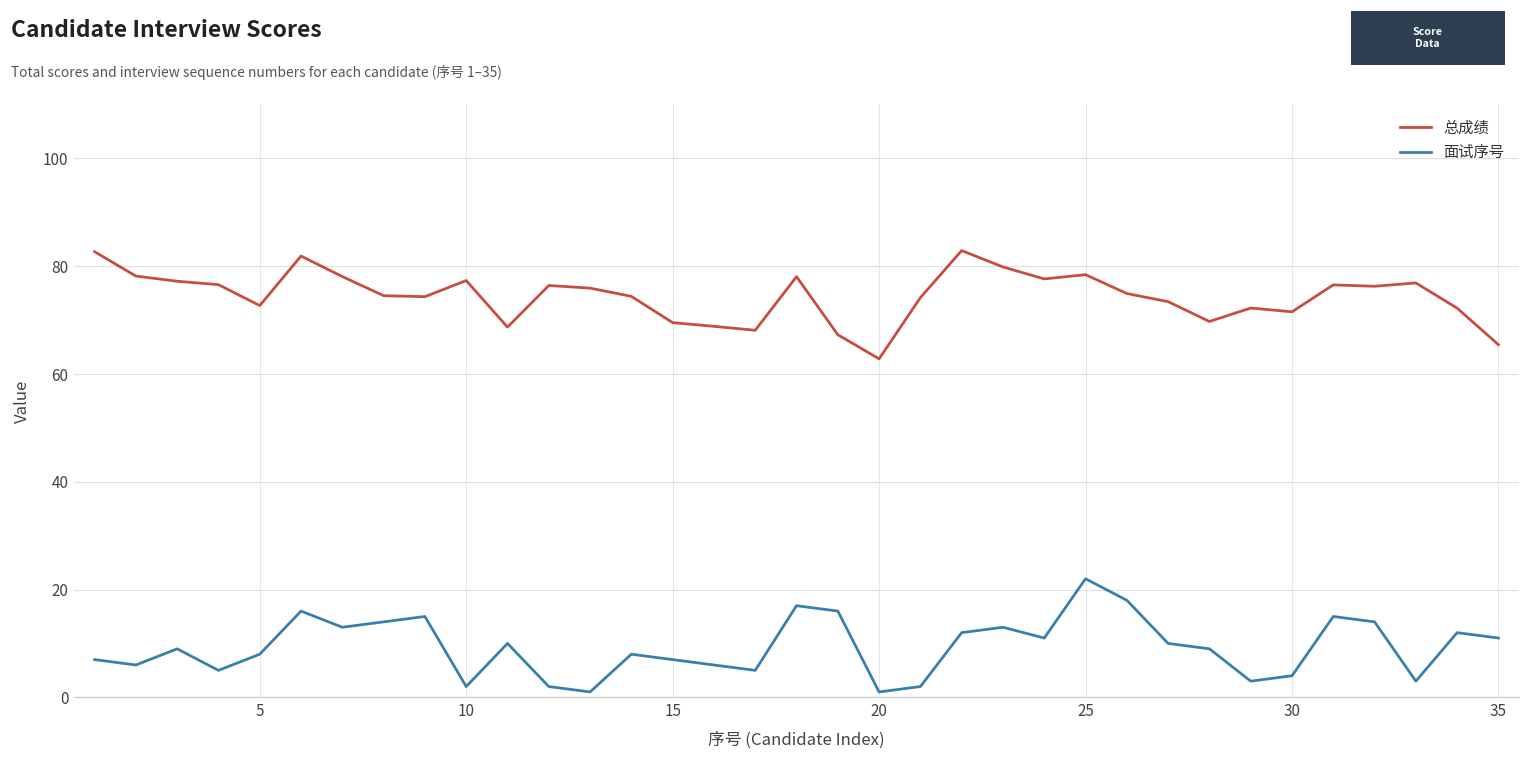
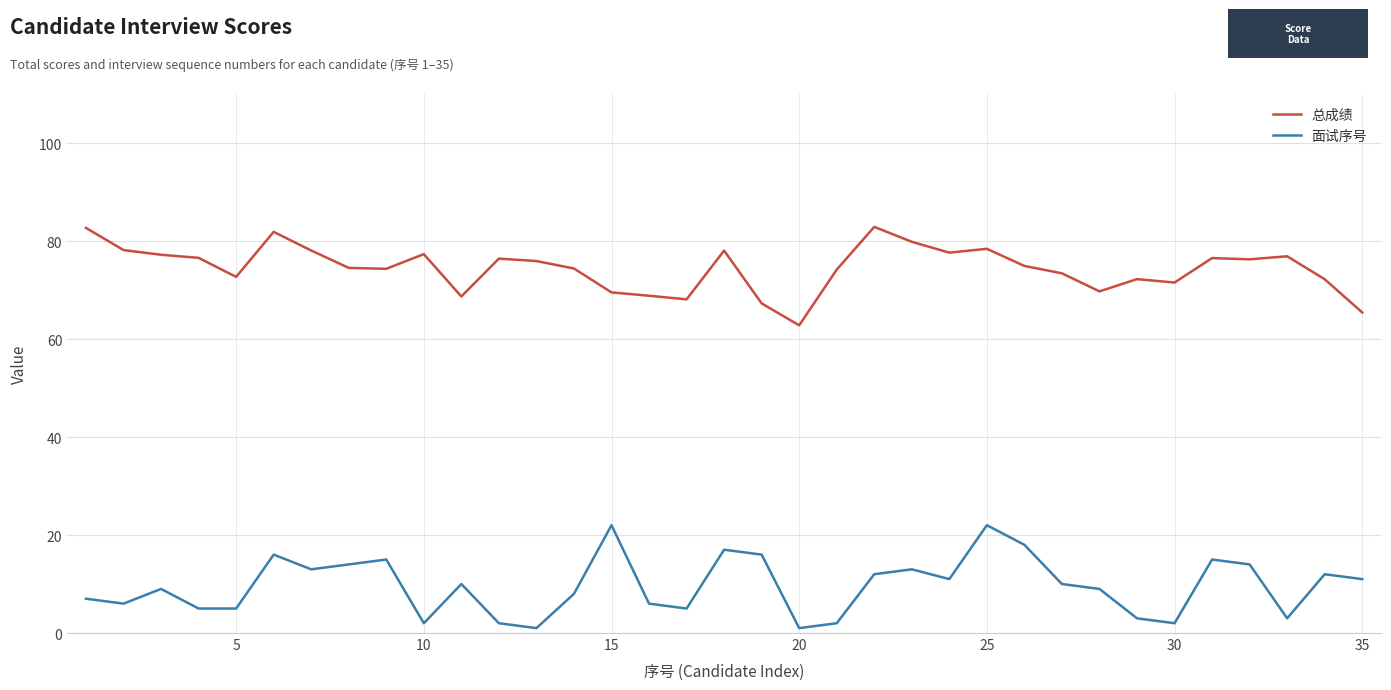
  {
    "总成绩": {
      "5": 73,
      "10": 77,
      "15": 70,
      "20": 63,
      "25": 78,
      "30": 72,
      "35": 65
    },
    "面试序号": {
-     "5": 8,
+     "5": 5,
      "10": 2,
-     "15": 7,
+     "15": 22,
      "20": 1,
      "25": 22,
-     "30": 4,
+     "30": 2,
      "35": 11
    }
  }
